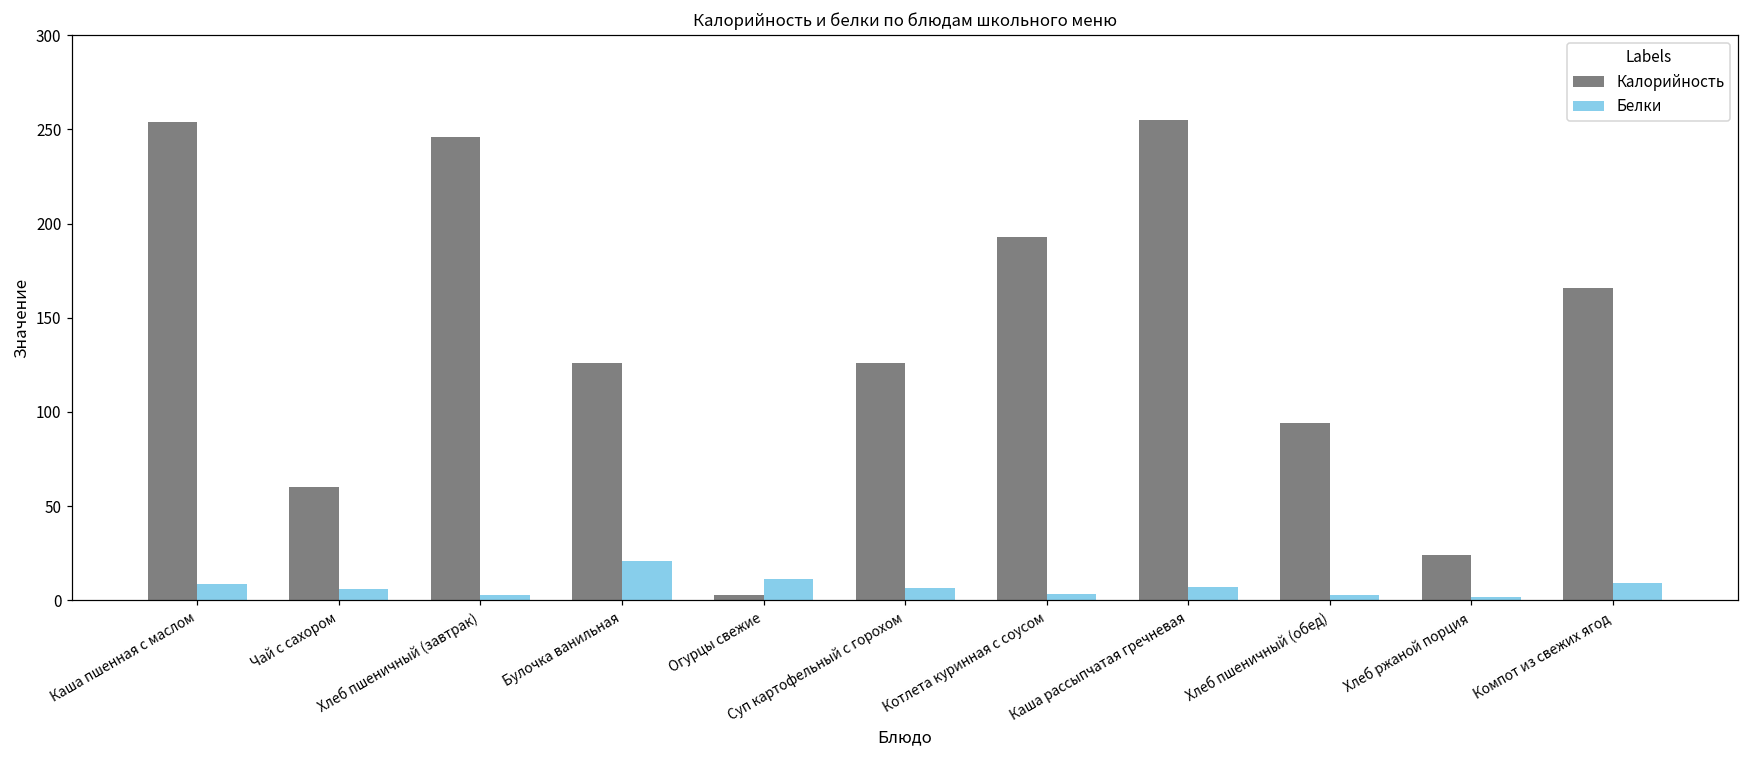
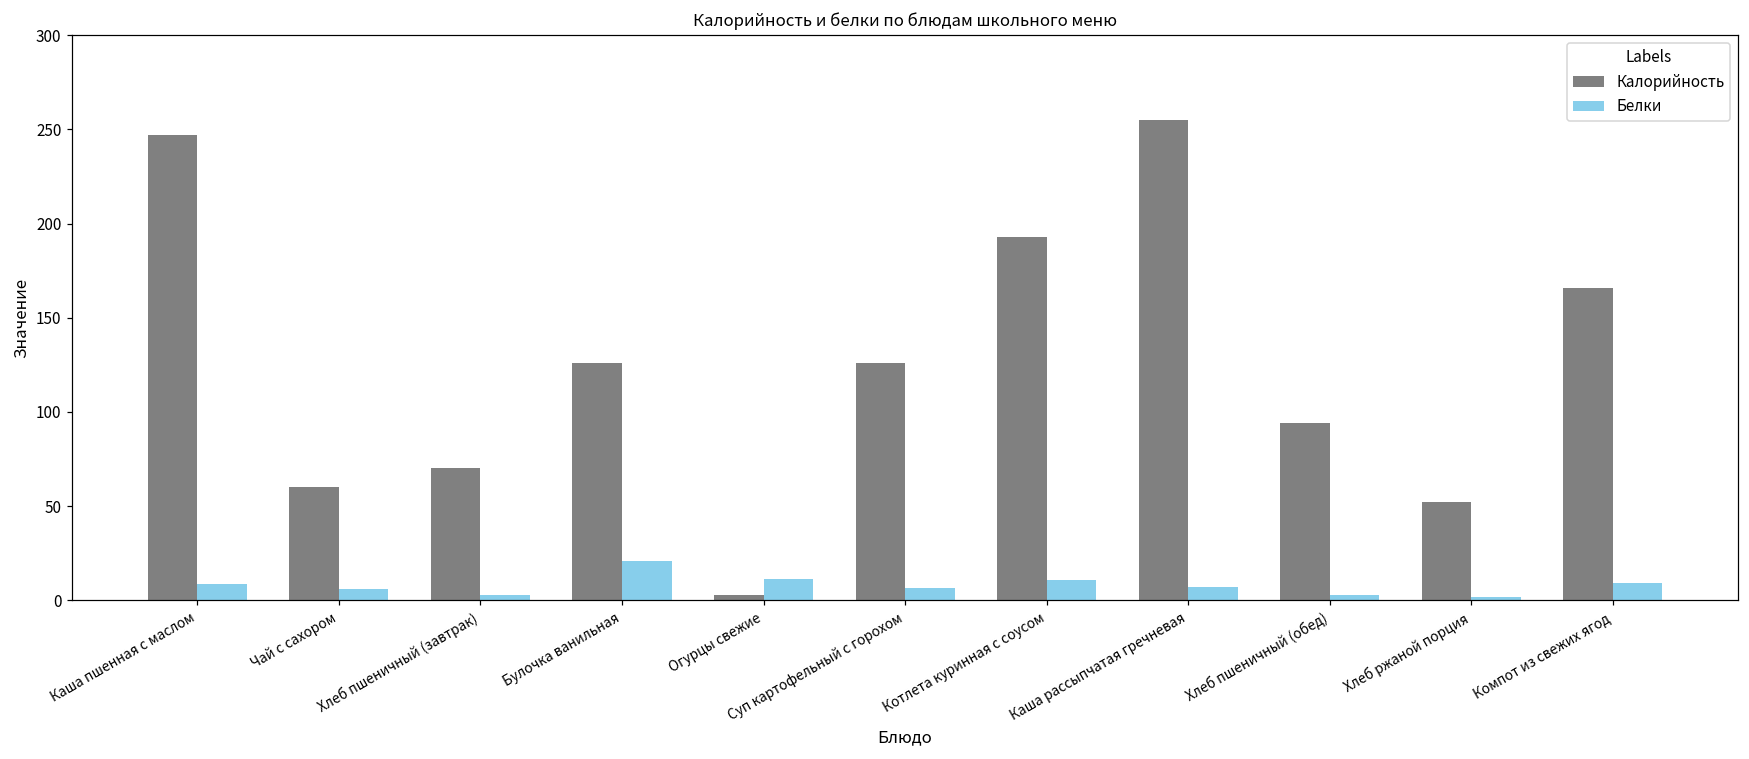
  {
    "Калорийность": {
-     "Каша пшенная с маслом": 254,
+     "Каша пшенная с маслом": 247,
      "Чай с сахором": 60,
-     "Хлеб пшеничный (завтрак)": 246,
+     "Хлеб пшеничный (завтрак)": 70,
      "Булочка ванильная": 126,
      "Огурцы свежие": 3,
      "Суп картофельный с горохом": 126,
      "Котлета куринная с соусом": 193,
      "Каша рассыпчатая гречневая": 255,
      "Хлеб пшеничный (обед)": 94,
-     "Хлеб ржаной порция": 24,
+     "Хлеб ржаной порция": 52,
      "Компот из свежих ягод": 166
    },
    "Белки": {
      "Каша пшенная с маслом": 9,
      "Чай с сахором": 6,
      "Хлеб пшеничный (завтрак)": 3,
      "Булочка ванильная": 21,
      "Огурцы свежие": 11,
      "Суп картофельный с горохом": 7,
-     "Котлета куринная с соусом": 3,
+     "Котлета куринная с соусом": 11,
      "Каша рассыпчатая гречневая": 7,
      "Хлеб пшеничный (обед)": 3,
      "Хлеб ржаной порция": 2,
      "Компот из свежих ягод": 9
    }
  }
